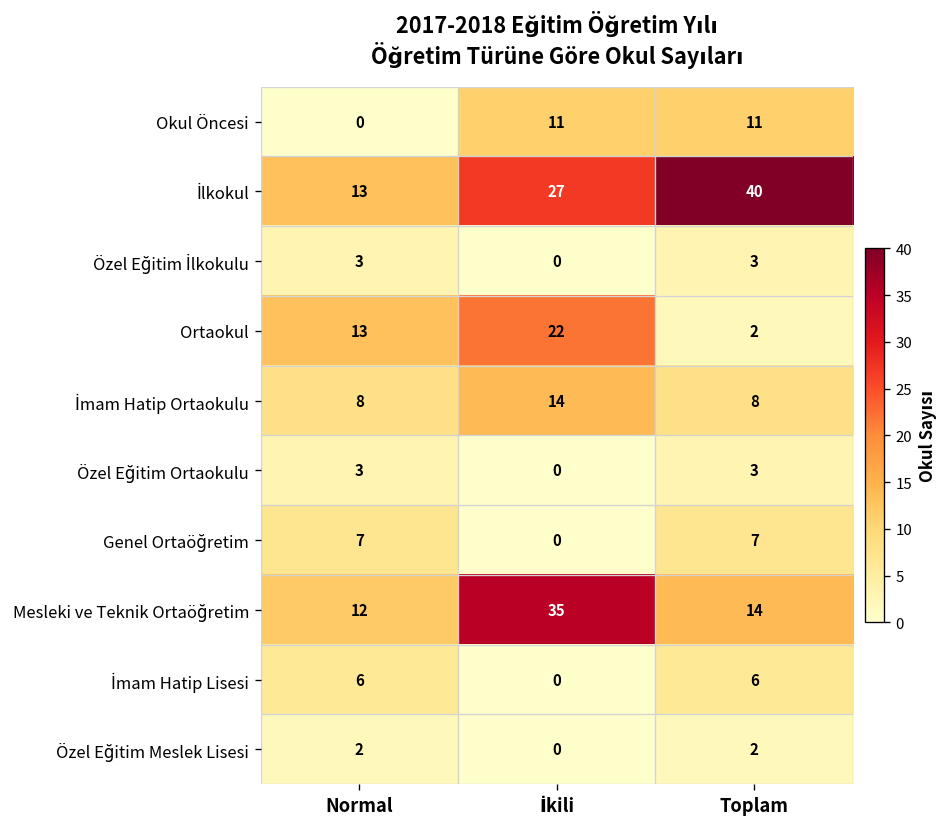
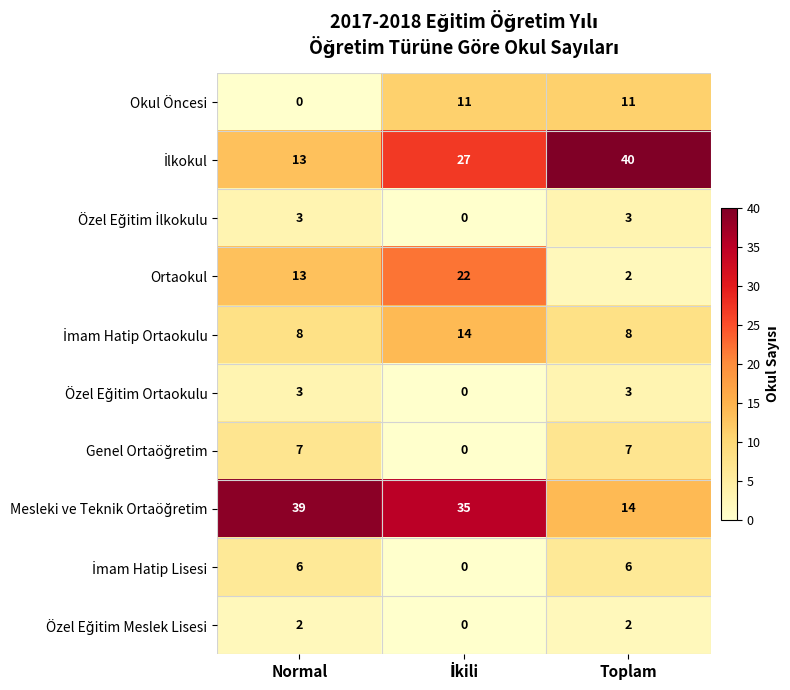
  {
    "Okul Öncesi": {
      "Normal": 0,
      "İkili": 11,
      "Toplam": 11
    },
    "İlkokul": {
      "Normal": 13,
      "İkili": 27,
      "Toplam": 40
    },
    "Özel Eğitim İlkokulu": {
      "Normal": 3,
      "İkili": 0,
      "Toplam": 3
    },
    "Ortaokul": {
      "Normal": 13,
      "İkili": 22,
      "Toplam": 2
    },
    "İmam Hatip Ortaokulu": {
      "Normal": 8,
      "İkili": 14,
      "Toplam": 8
    },
    "Özel Eğitim Ortaokulu": {
      "Normal": 3,
      "İkili": 0,
      "Toplam": 3
    },
    "Genel Ortaöğretim": {
      "Normal": 7,
      "İkili": 0,
      "Toplam": 7
    },
    "Mesleki ve Teknik Ortaöğretim": {
-     "Normal": 12,
+     "Normal": 39,
      "İkili": 35,
      "Toplam": 14
    },
    "İmam Hatip Lisesi": {
      "Normal": 6,
      "İkili": 0,
      "Toplam": 6
    },
    "Özel Eğitim Meslek Lisesi": {
      "Normal": 2,
      "İkili": 0,
      "Toplam": 2
    }
  }
